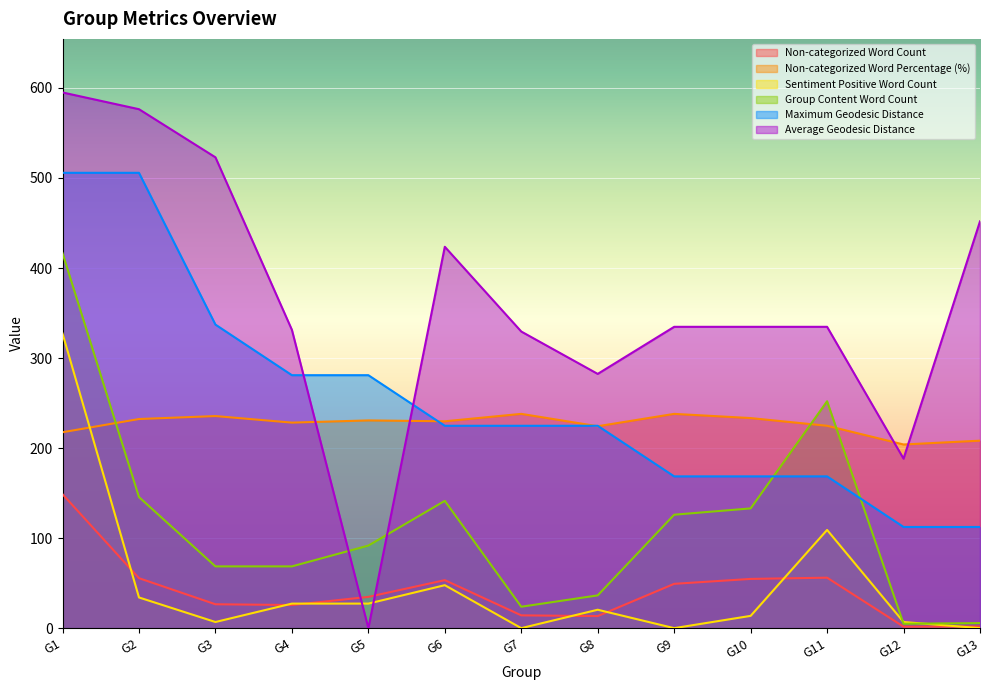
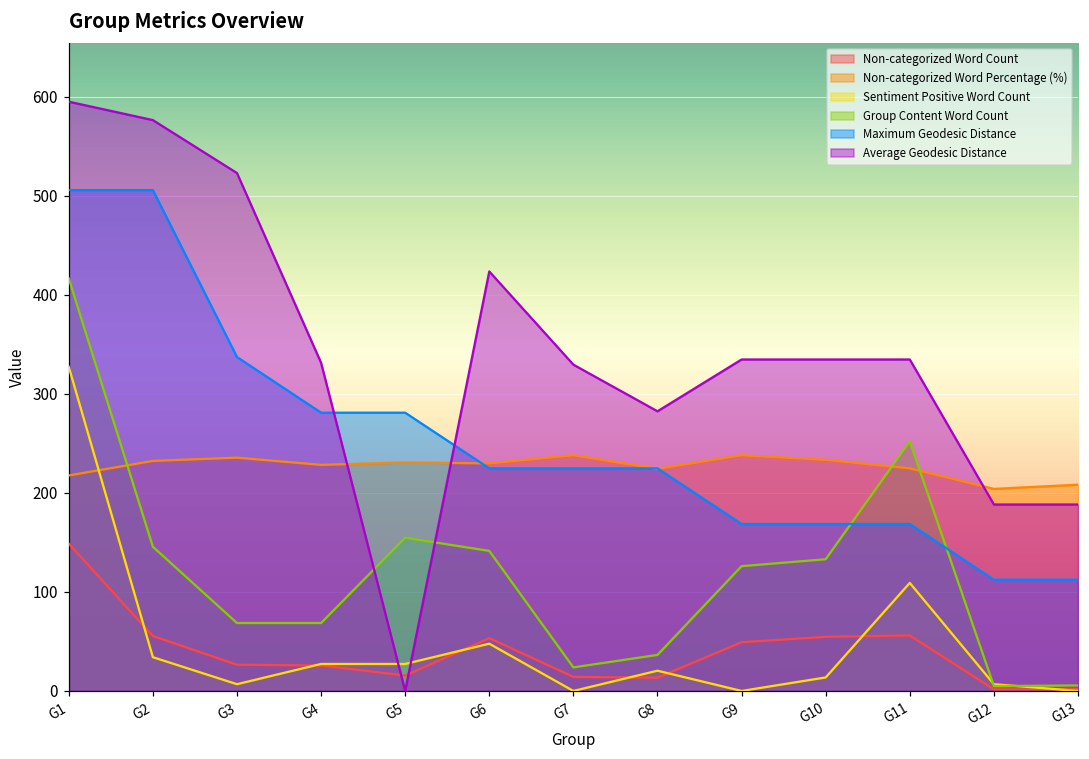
  {
    "Non-categorized Word Count": {
      "G1": 150,
      "G2": 60,
      "G3": 30,
-     "G5": 30,
+     "G5": 20,
      "G6": 50,
      "G7": 10,
      "G8": 10,
      "G9": 50,
      "G10": 50,
      "G11": 60,
      "G12": 0
    },
    "Group Content Word Count": {
      "G1": 420,
      "G2": 150,
      "G3": 70,
      "G4": 70,
-     "G5": 90,
+     "G5": 150,
      "G6": 140,
      "G7": 20,
      "G8": 40,
      "G9": 130,
      "G10": 130,
      "G11": 250,
      "G13": 10
    },
    "Maximum Geodesic Distance": {
      "G1": 510,
      "G2": 510,
      "G3": 340,
      "G4": 280,
      "G5": 280,
      "G6": 220,
      "G7": 220,
      "G9": 170,
      "G10": 170,
      "G11": 170,
      "G12": 110,
      "G13": 110
    },
    "Average Geodesic Distance": {
      "G1": 600,
      "G2": 580,
      "G3": 520,
      "G4": 330,
      "G5": 0,
      "G6": 420,
      "G7": 330,
      "G8": 280,
      "G9": 330,
      "G10": 330,
      "G11": 330,
      "G12": 190,
-     "G13": 450
+     "G13": 190
    }
  }
